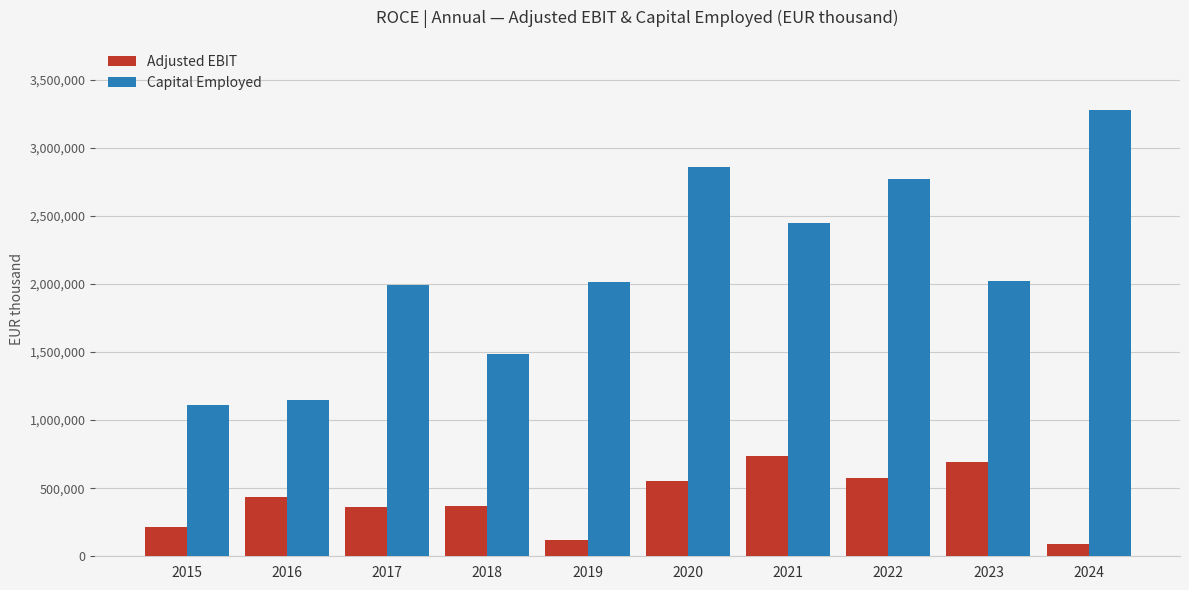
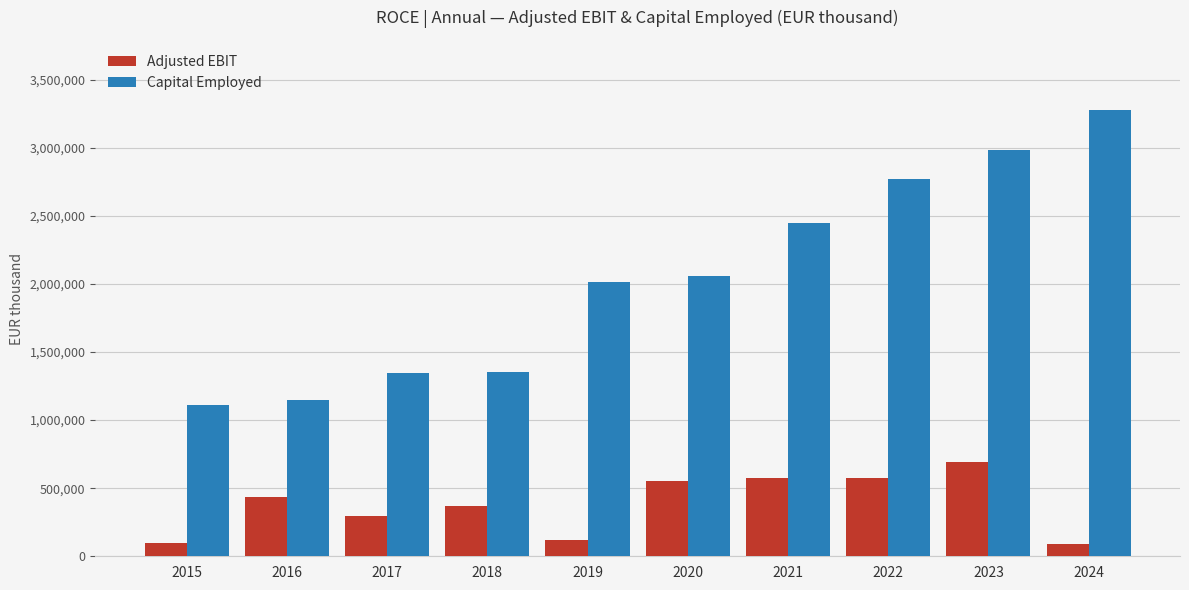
  {
    "Adjusted EBIT": {
-     "2015": "210,000",
+     "2015": "100,000",
      "2016": "440,000",
-     "2017": "360,000",
+     "2017": "300,000",
      "2018": "370,000",
      "2019": "120,000",
      "2020": "550,000",
-     "2021": "740,000",
+     "2021": "570,000",
      "2022": "580,000",
      "2023": "690,000",
      "2024": "90,000"
    },
    "Capital Employed": {
      "2015": "1,110,000",
      "2016": "1,150,000",
-     "2017": "1,990,000",
-     "2018": "1,480,000",
+     "2017": "1,340,000",
+     "2018": "1,350,000",
      "2019": "2,010,000",
-     "2020": "2,850,000",
+     "2020": "2,060,000",
      "2021": "2,440,000",
      "2022": "2,770,000",
-     "2023": "2,020,000",
+     "2023": "2,980,000",
      "2024": "3,280,000"
    }
  }
